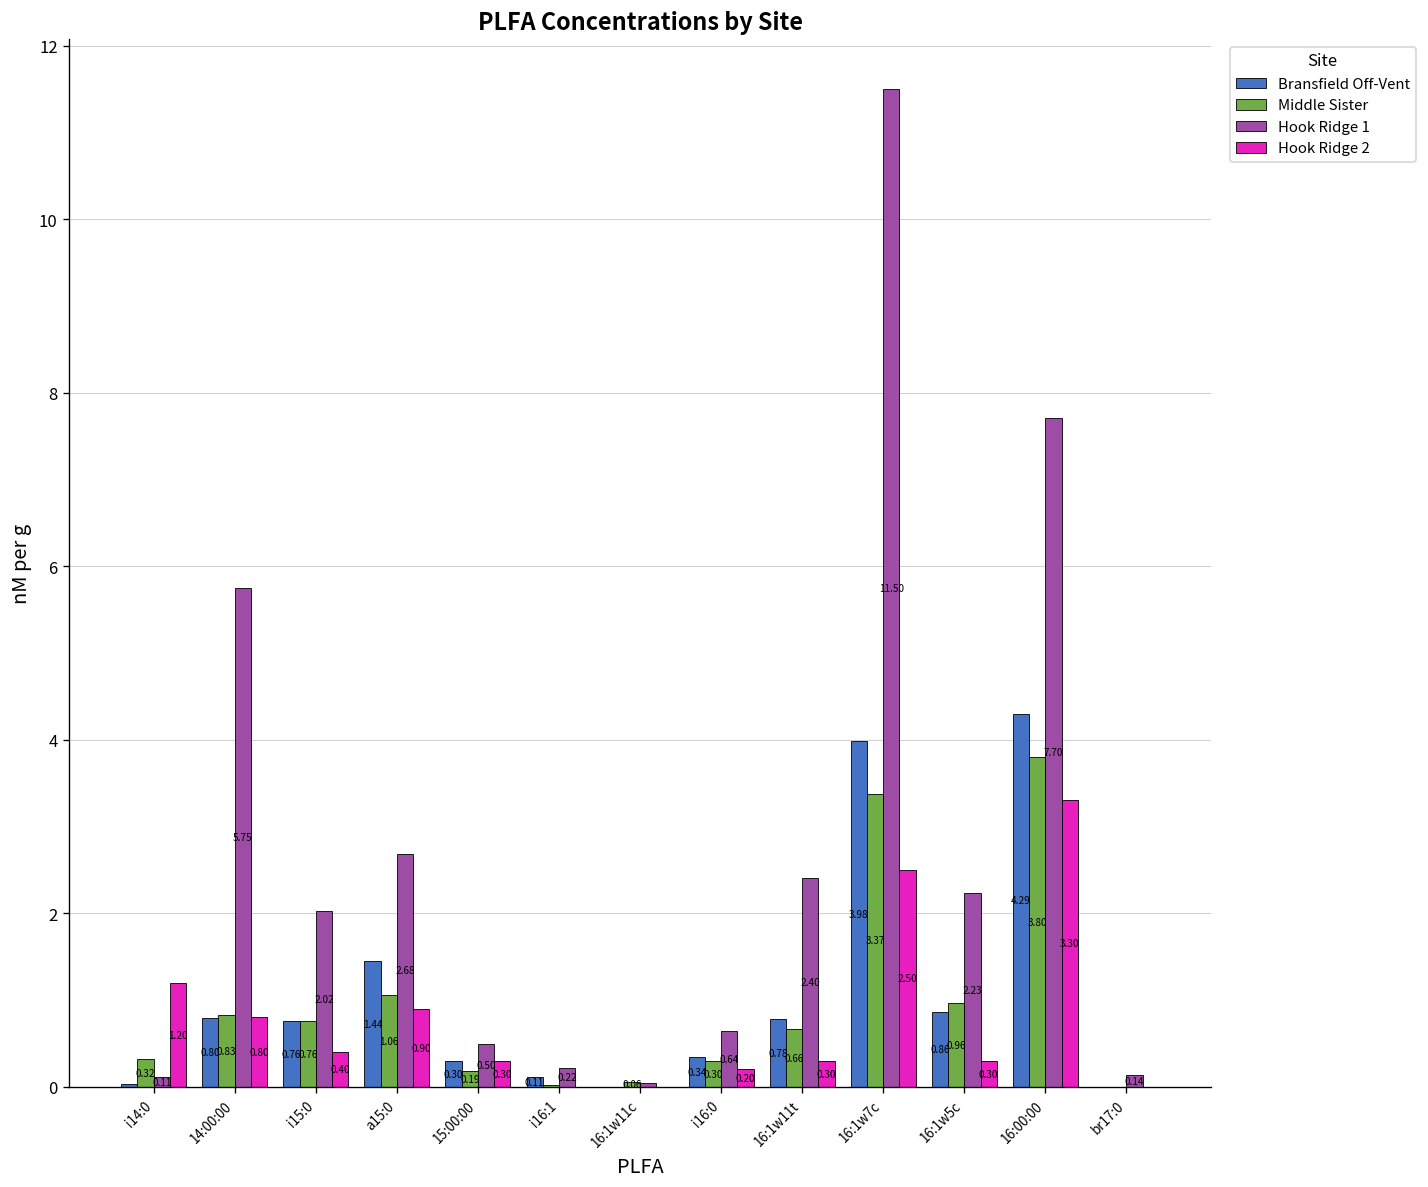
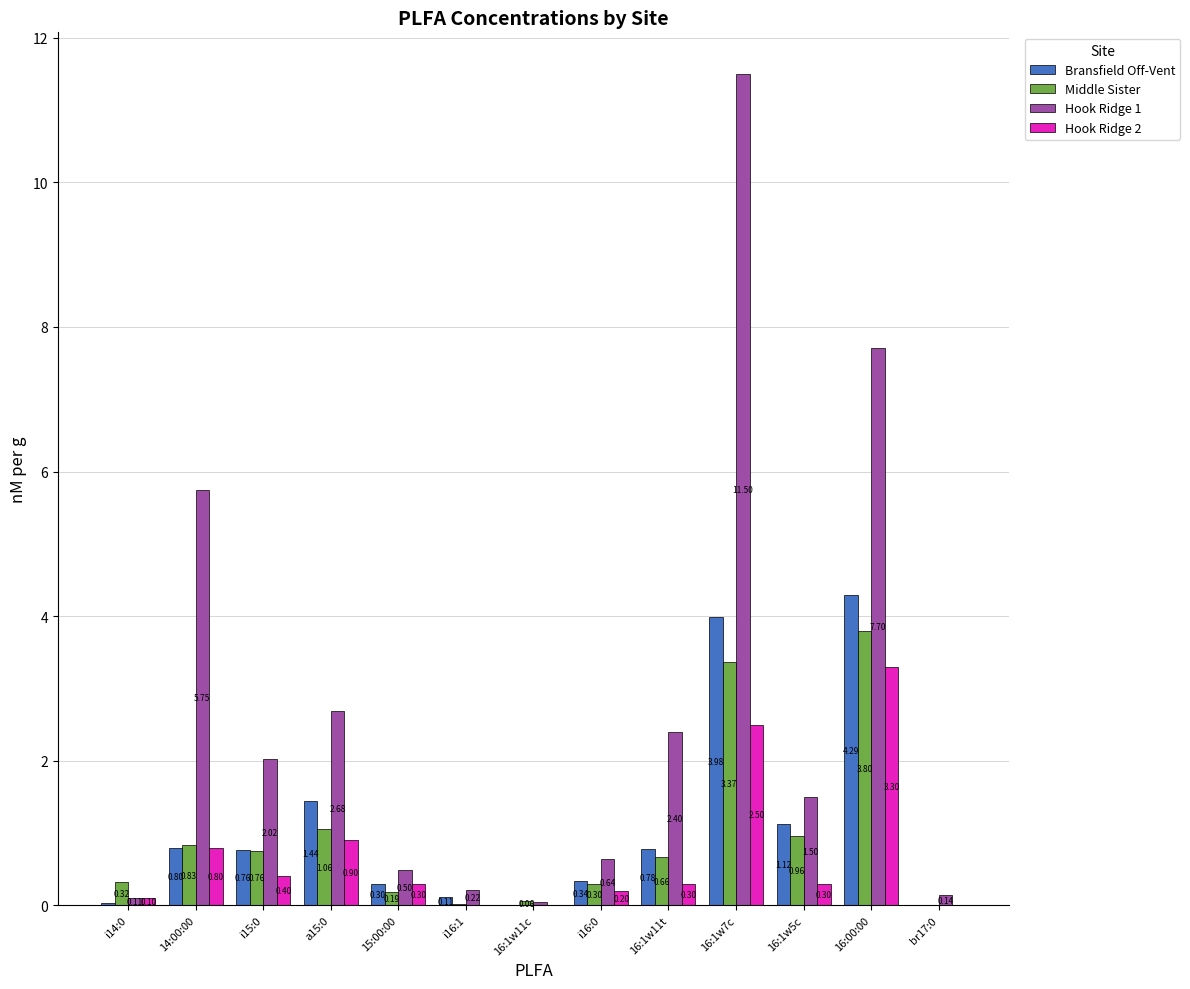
  {
    "Bransfield Off-Vent": {
      "14:00:00": 0.80,
      "a15:0": 1.44,
      "15:00:00": 0.30,
      "i16:1": 0.11,
      "i16:0": 0.34,
      "16:1w11t": 0.78,
      "16:1w7c": 3.98,
-     "16:1w5c": 0.86,
+     "16:1w5c": 1.12,
      "16:00:00": 4.29
    },
    "Middle Sister": {
      "i14:0": 0.32,
      "14:00:00": 0.83,
      "a15:0": 1.06,
      "15:00:00": 0.19,
      "16:1w11c": 0.06,
      "i16:0": 0.30,
      "16:1w11t": 0.66,
      "16:1w7c": 3.37,
      "16:1w5c": 0.96,
      "16:00:00": 3.80
    },
    "Hook Ridge 1": {
      "14:00:00": 5.75,
      "i15:0": 2.02,
      "a15:0": 2.68,
      "15:00:00": 0.50,
      "i16:1": 0.22,
      "i16:0": 0.64,
      "16:1w11t": 2.40,
      "16:1w7c": 11.50,
-     "16:1w5c": 2.23,
+     "16:1w5c": 1.50,
      "16:00:00": 7.70,
      "br17:0": 0.14
    },
    "Hook Ridge 2": {
-     "i14:0": 1.20,
+     "i14:0": 0.10,
      "14:00:00": 0.80,
      "i15:0": 0.40,
      "a15:0": 0.90,
      "15:00:00": 0.30,
      "i16:0": 0.20,
      "16:1w11t": 0.30,
      "16:1w7c": 2.50,
      "16:1w5c": 0.30,
      "16:00:00": 3.30
    }
  }
